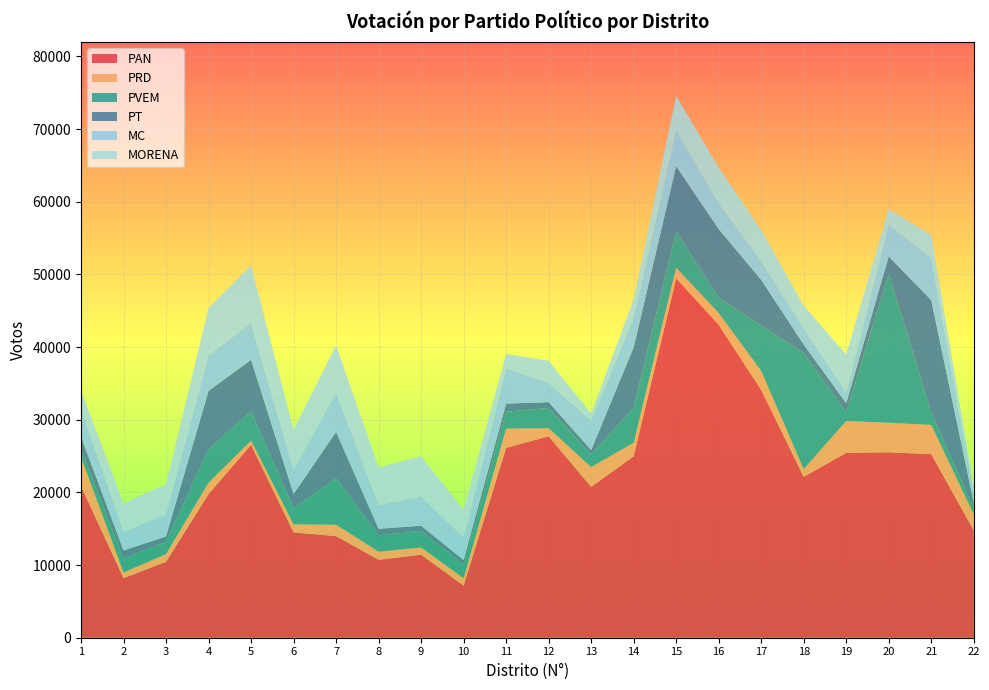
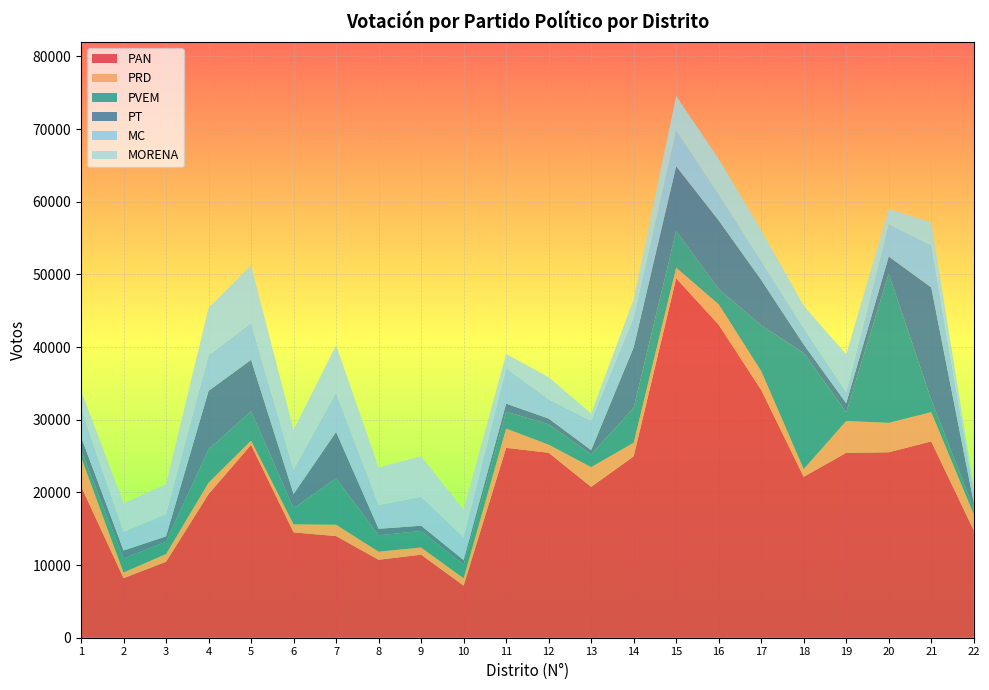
  {
    "PAN": {
      "1": 21000,
      "2": 8000,
      "3": 10000,
      "4": 20000,
      "5": 27000,
      "6": 14000,
      "7": 14000,
      "8": 11000,
      "9": 11000,
      "10": 7000,
      "11": 26000,
-     "12": 28000,
+     "12": 25000,
      "13": 21000,
      "14": 25000,
      "15": 49000,
      "16": 43000,
      "17": 34000,
      "18": 22000,
      "19": 25000,
      "20": 26000,
-     "21": 25000,
+     "21": 27000,
      "22": 15000
    },
    "PRD": {
      "1": 4000,
      "2": 1000,
      "3": 1000,
      "4": 2000,
      "5": 1000,
      "6": 1000,
      "7": 2000,
      "8": 1000,
      "9": 1000,
      "10": 1000,
      "11": 3000,
      "12": 1000,
      "13": 3000,
      "14": 2000,
      "15": 1000,
-     "16": 2000,
+     "16": 3000,
      "17": 3000,
      "18": 1000,
      "19": 4000,
      "20": 4000,
      "21": 4000,
      "22": 2000
    }
  }
